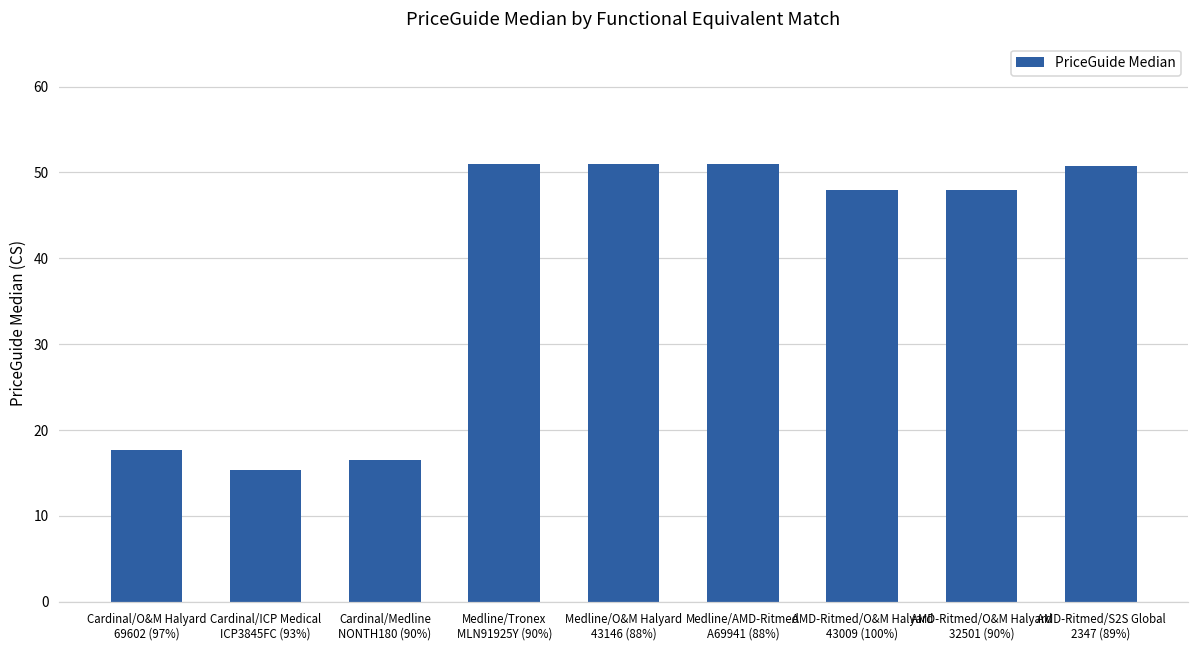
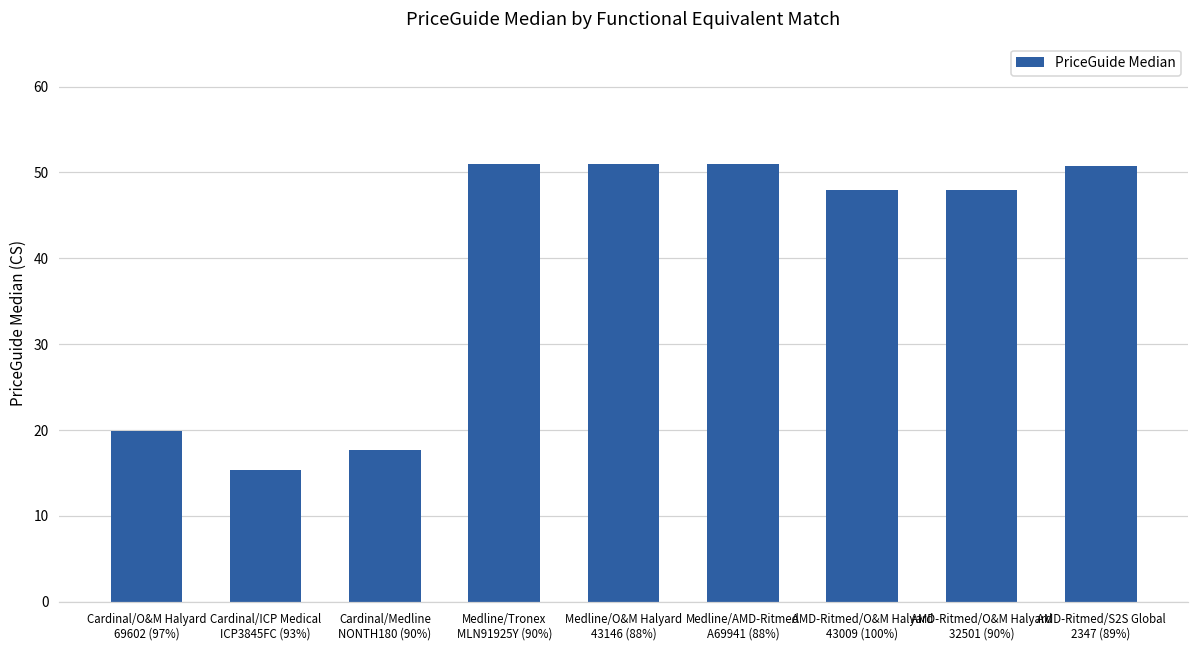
  {
-   "Cardinal/O&M Halyard 69602 (97%)": 18,
+   "Cardinal/O&M Halyard 69602 (97%)": 20,
    "Cardinal/ICP Medical ICP3845FC (93%)": 15,
-   "Cardinal/Medline NONTH180 (90%)": 17,
+   "Cardinal/Medline NONTH180 (90%)": 18,
    "Medline/Tronex MLN91925Y (90%)": 51,
    "Medline/O&M Halyard 43146 (88%)": 51,
    "Medline/AMD-Ritmed A69941 (88%)": 51,
    "AMD-Ritmed/S2S Global 2347 (89%)": 51
  }
